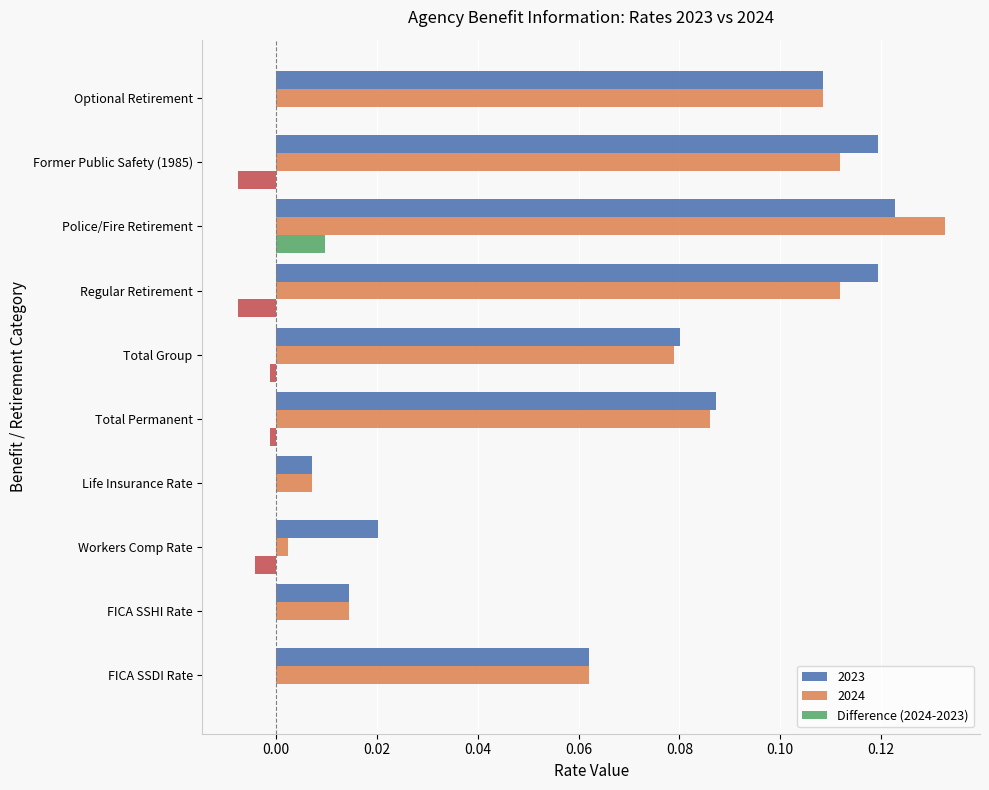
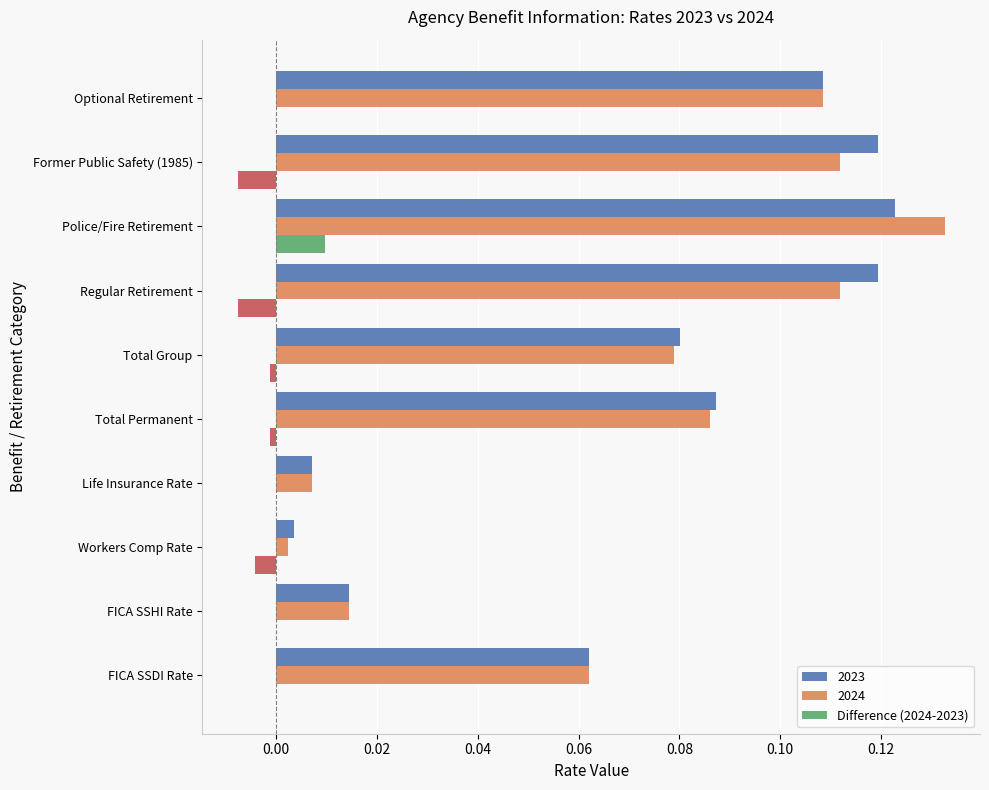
  {
    "2023": {
      "Optional Retirement": 0.108,
      "Former Public Safety (1985)": 0.119,
      "Police/Fire Retirement": 0.123,
      "Regular Retirement": 0.119,
      "Total Group": 0.080,
      "Total Permanent": 0.087,
      "Life Insurance Rate": 0.007,
-     "Workers Comp Rate": 0.020,
+     "Workers Comp Rate": 0.004,
      "FICA SSHI Rate": 0.015,
      "FICA SSDI Rate": 0.062
    },
    "2024": {
      "Optional Retirement": 0.108,
      "Former Public Safety (1985)": 0.112,
      "Police/Fire Retirement": 0.133,
      "Regular Retirement": 0.112,
      "Total Group": 0.079,
      "Total Permanent": 0.086,
      "Life Insurance Rate": 0.007,
      "Workers Comp Rate": 0.002,
      "FICA SSHI Rate": 0.015,
      "FICA SSDI Rate": 0.062
    },
    "Difference (2024-2023)": {
      "Optional Retirement": 0.000,
      "Former Public Safety (1985)": -0.008,
      "Police/Fire Retirement": 0.010,
      "Regular Retirement": -0.008,
      "Total Group": -0.001,
      "Total Permanent": -0.001,
      "Life Insurance Rate": 0.000,
      "Workers Comp Rate": -0.004,
      "FICA SSHI Rate": 0.000,
      "FICA SSDI Rate": 0.000
    }
  }
